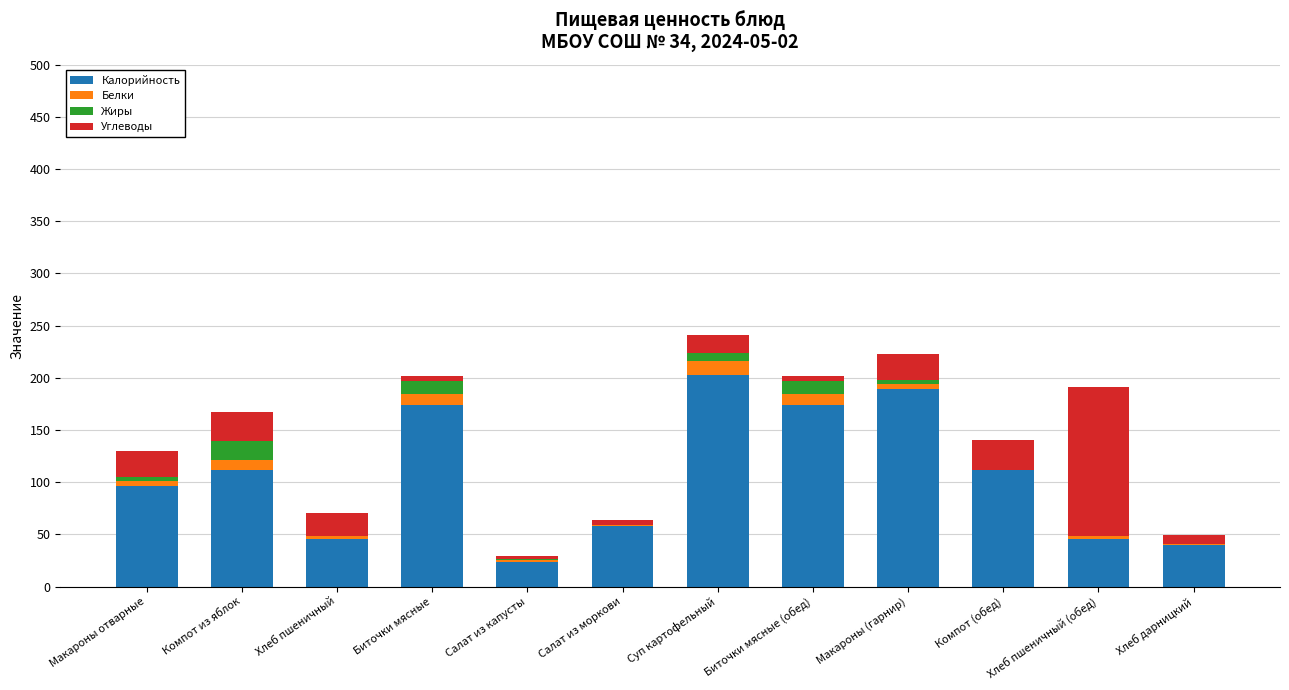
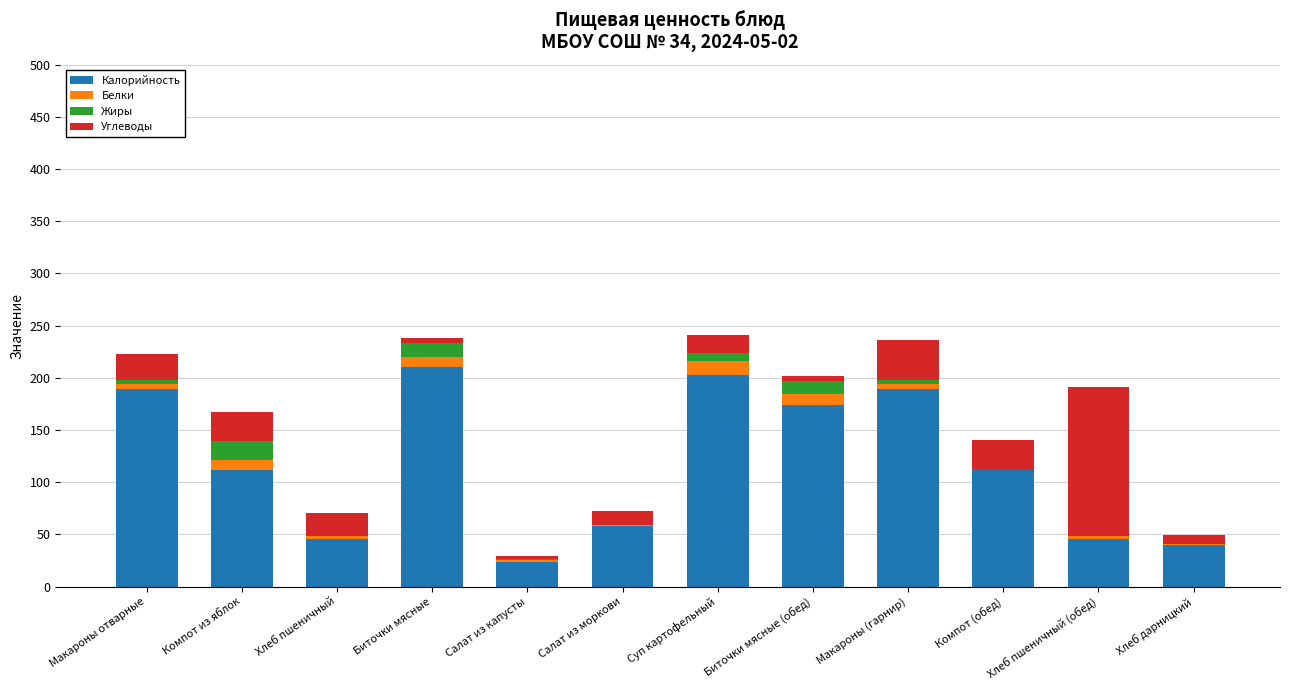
  {
    "Калорийность": {
-     "Макароны отварные": 96,
+     "Макароны отварные": 189,
      "Компот из яблок": 112,
      "Хлеб пшеничный": 46,
-     "Биточки мясные": 174,
+     "Биточки мясные": 210,
      "Салат из капусты": 24,
      "Салат из моркови": 58,
      "Суп картофельный": 203,
      "Биточки мясные (обед)": 174,
      "Макароны (гарнир)": 189,
      "Компот (обед)": 112,
      "Хлеб пшеничный (обед)": 46,
      "Хлеб дарницкий": 40
    },
    "Белки": {
      "Макароны отварные": 5,
      "Компот из яблок": 9,
      "Биточки мясные": 10,
      "Суп картофельный": 13,
      "Биточки мясные (обед)": 10,
      "Макароны (гарнир)": 5,
      "Компот (обед)": 0
    },
    "Жиры": {
      "Макароны отварные": 4,
      "Компот из яблок": 18,
      "Хлеб пшеничный": 0,
      "Биточки мясные": 13,
      "Салат из моркови": 0,
      "Суп картофельный": 8,
      "Биточки мясные (обед)": 13,
      "Макароны (гарнир)": 4,
      "Компот (обед)": 0,
      "Хлеб пшеничный (обед)": 0,
      "Хлеб дарницкий": 0
    },
    "Углеводы": {
      "Макароны отварные": 25,
      "Компот из яблок": 28,
      "Хлеб пшеничный": 22,
      "Биточки мясные": 5,
      "Салат из капусты": 3,
-     "Салат из моркови": 5,
+     "Салат из моркови": 13,
      "Суп картофельный": 17,
      "Биточки мясные (обед)": 5,
-     "Макароны (гарнир)": 25,
+     "Макароны (гарнир)": 38,
      "Компот (обед)": 28,
      "Хлеб пшеничный (обед)": 143,
      "Хлеб дарницкий": 8
    }
  }
